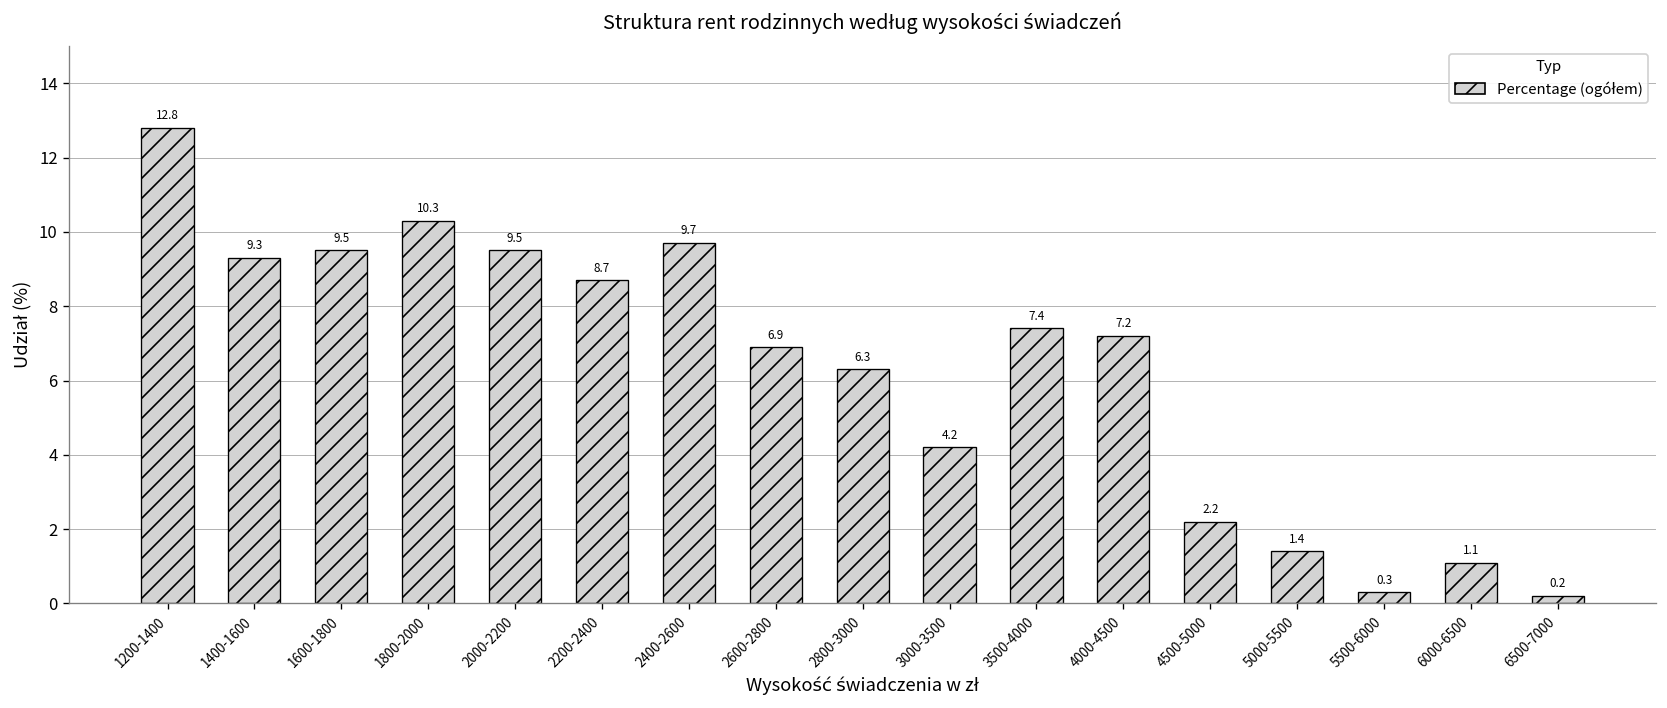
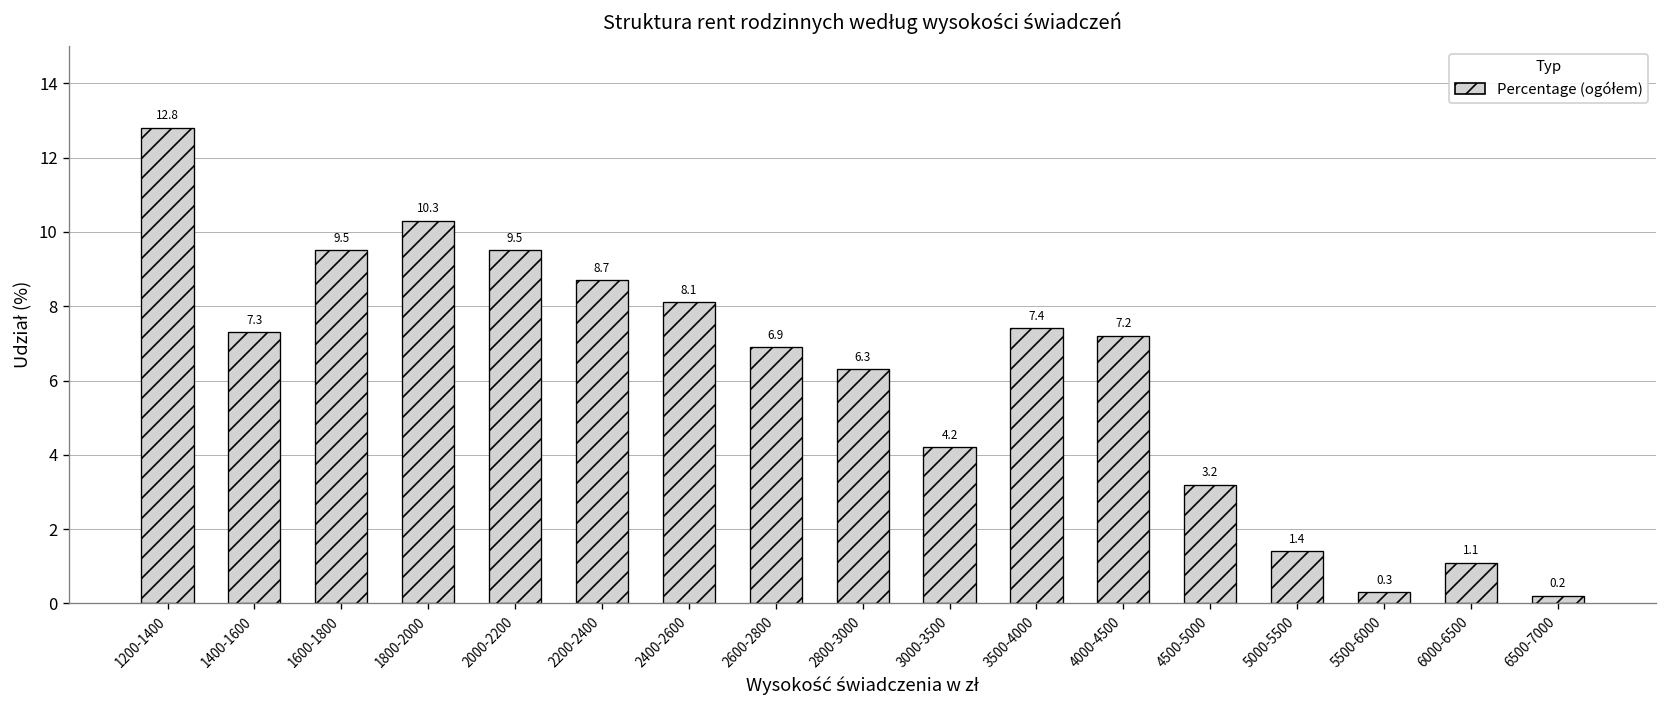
  {
    "1200-1400": 12.8,
-   "1400-1600": 9.3,
+   "1400-1600": 7.3,
    "1600-1800": 9.5,
    "1800-2000": 10.3,
    "2000-2200": 9.5,
    "2200-2400": 8.7,
-   "2400-2600": 9.7,
+   "2400-2600": 8.1,
    "2600-2800": 6.9,
    "2800-3000": 6.3,
    "3000-3500": 4.2,
    "3500-4000": 7.4,
    "4000-4500": 7.2,
-   "4500-5000": 2.2,
+   "4500-5000": 3.2,
    "5000-5500": 1.4,
    "5500-6000": 0.3,
    "6000-6500": 1.1,
    "6500-7000": 0.2
  }
